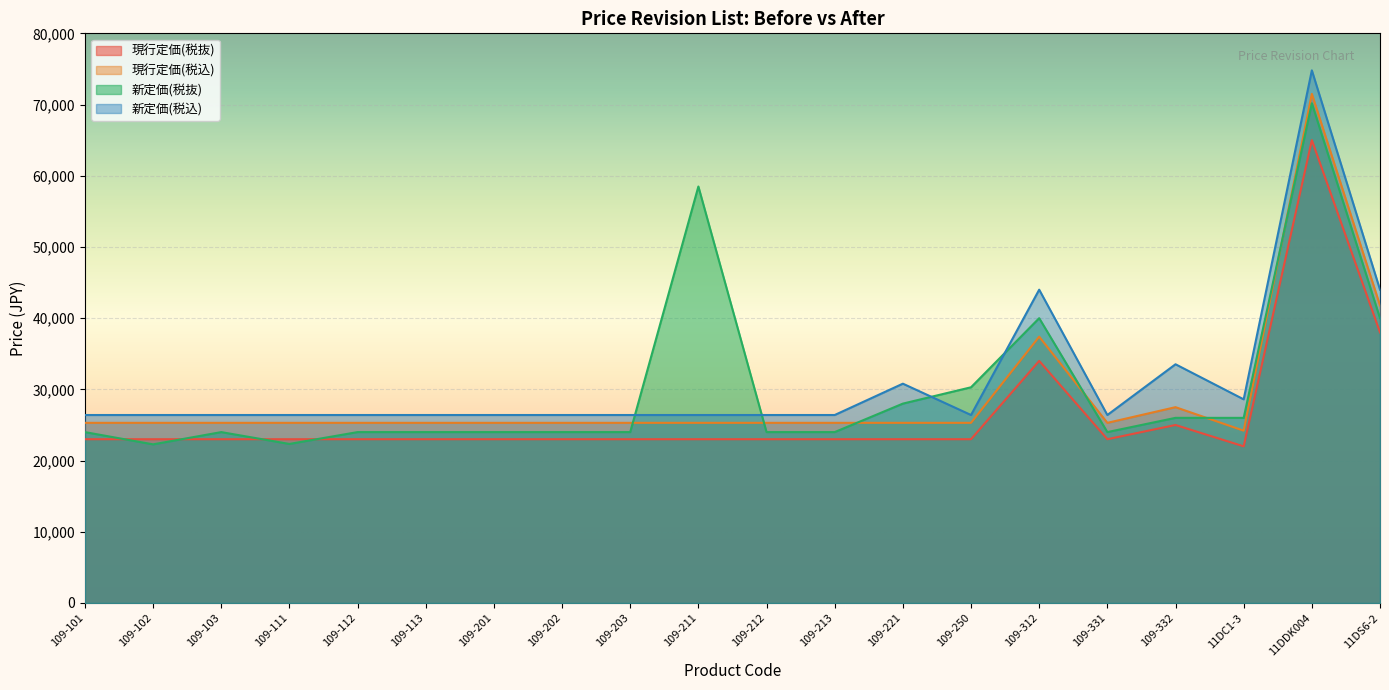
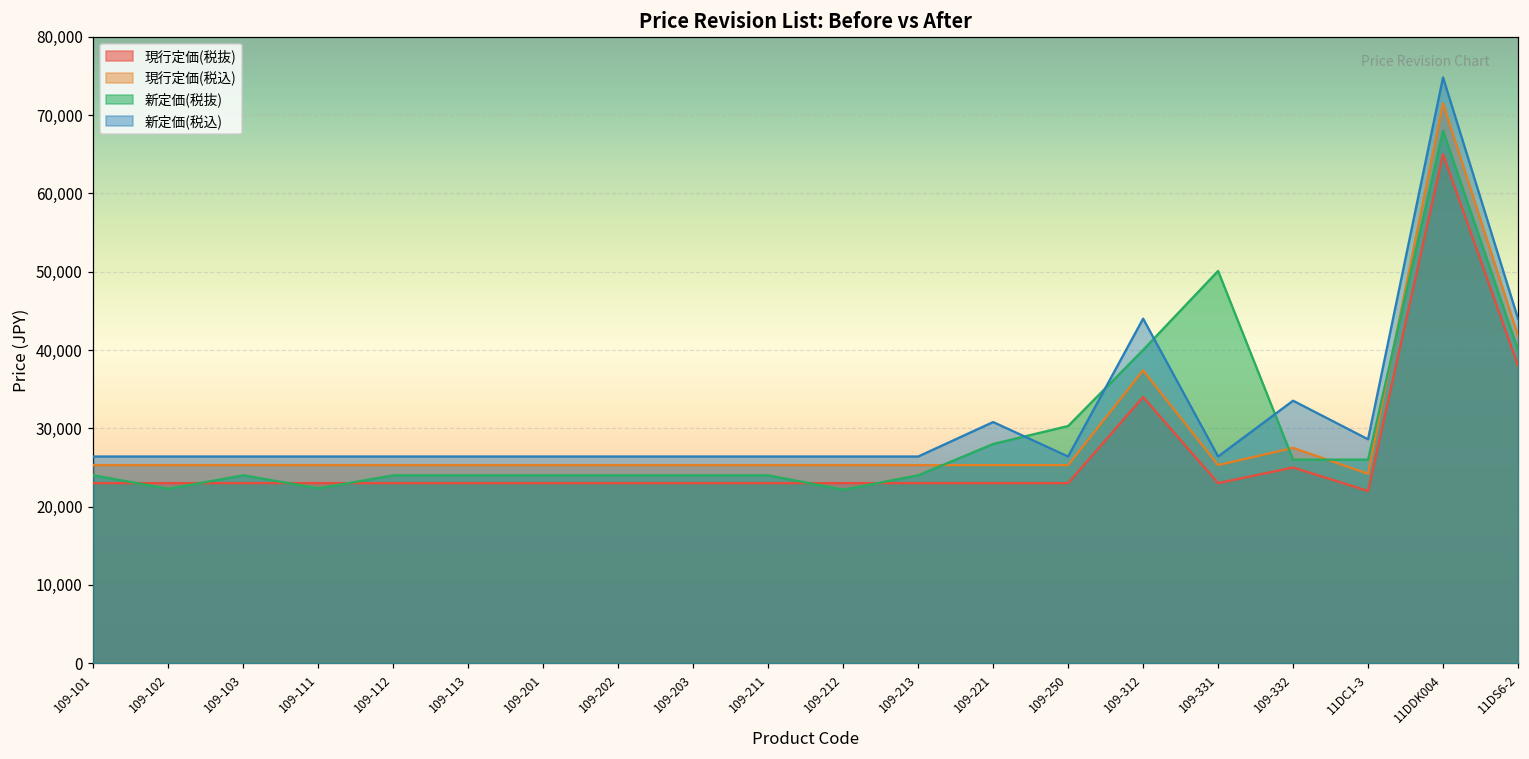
  {
    "新定価(税抜)": {
      "109-101": "24,000",
      "109-102": "22,000",
      "109-103": "24,000",
      "109-111": "22,000",
      "109-112": "24,000",
      "109-113": "24,000",
      "109-201": "24,000",
      "109-202": "24,000",
      "109-203": "24,000",
-     "109-211": "58,000",
-     "109-212": "24,000",
+     "109-211": "24,000",
+     "109-212": "22,000",
      "109-213": "24,000",
      "109-221": "28,000",
      "109-250": "30,000",
      "109-312": "40,000",
-     "109-331": "24,000",
+     "109-331": "50,000",
      "109-332": "26,000",
      "11DC1-3": "26,000",
-     "11DDK004": "70,000",
+     "11DDK004": "68,000",
      "11DS6-2": "40,000"
    },
    "新定価(税込)": {
      "109-101": "26,000",
      "109-102": "26,000",
      "109-103": "26,000",
      "109-111": "26,000",
      "109-112": "26,000",
      "109-113": "26,000",
      "109-201": "26,000",
      "109-202": "26,000",
      "109-203": "26,000",
      "109-211": "26,000",
      "109-212": "26,000",
      "109-213": "26,000",
      "109-221": "31,000",
      "109-250": "26,000",
      "109-312": "44,000",
      "109-331": "26,000",
      "109-332": "34,000",
      "11DC1-3": "29,000",
      "11DDK004": "75,000",
      "11DS6-2": "44,000"
    }
  }
